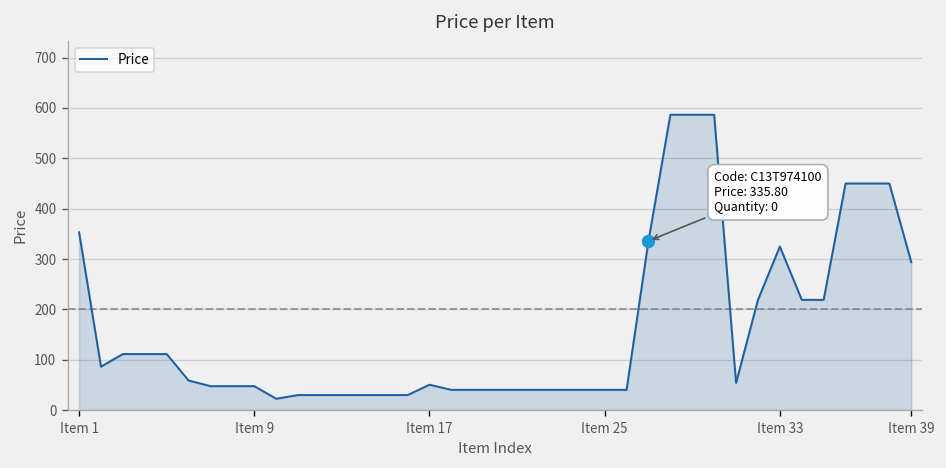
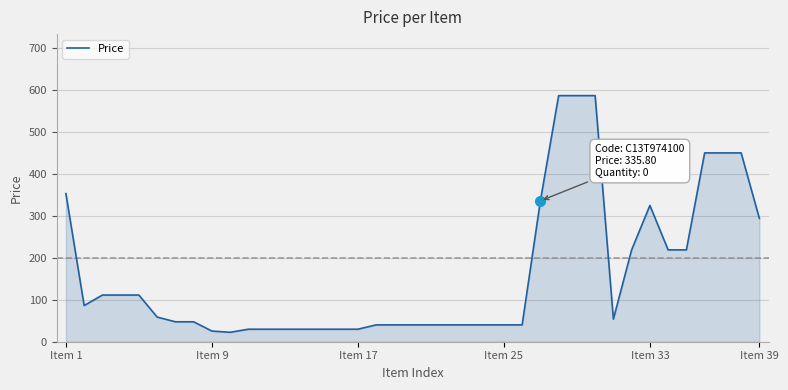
  {
    "Price": {
      "Item 1": 350,
-     "Item 9": 50,
-     "Item 17": 50,
+     "Item 9": 30,
+     "Item 17": 30,
      "Item 25": 40,
      "Item 33": 320,
      "Item 39": 290
    }
  }
